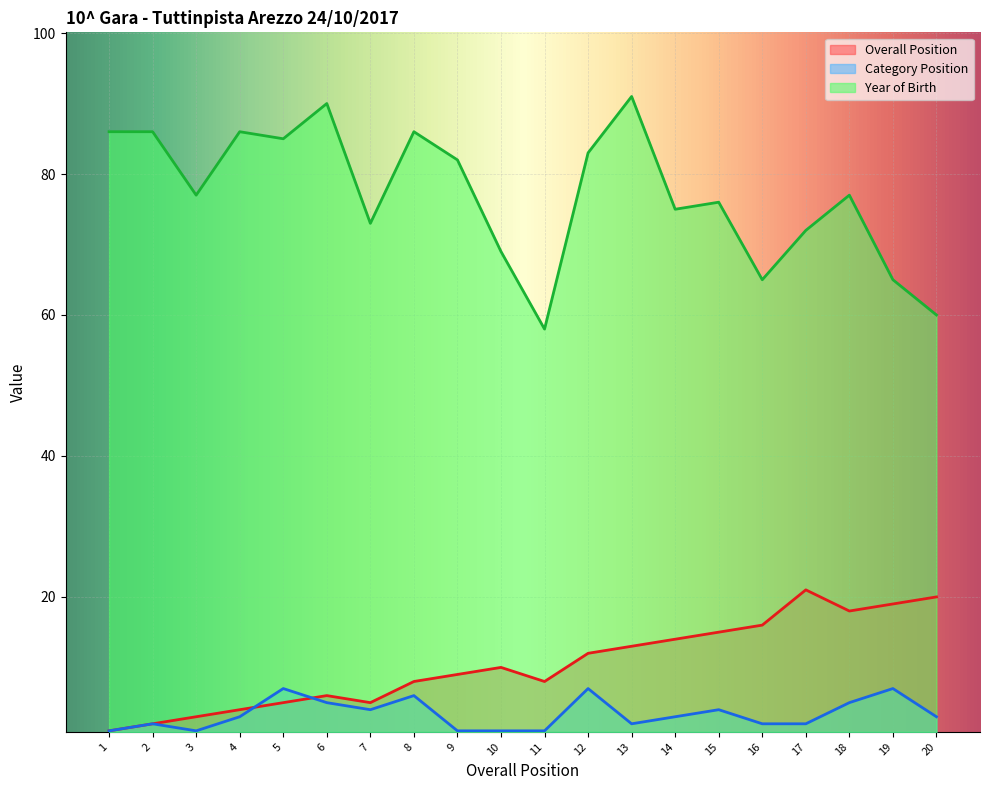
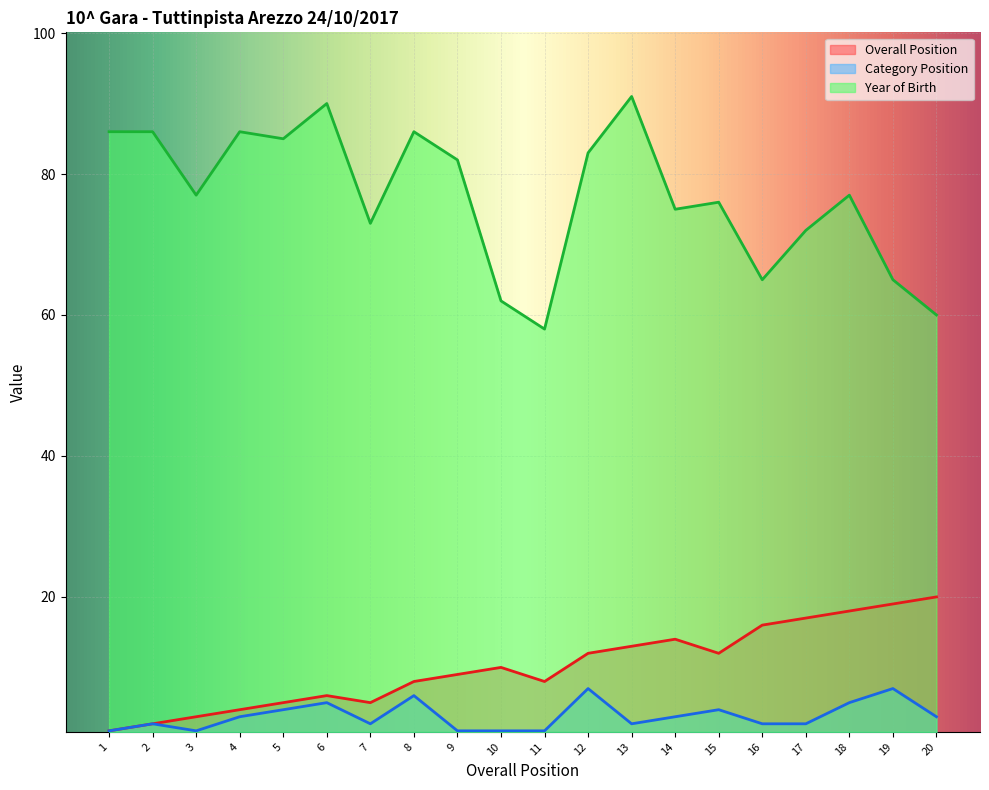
  {
    "Overall Position": {
      "3": 3,
      "4": 4,
      "5": 5,
      "6": 6,
      "7": 5,
      "8": 8,
      "9": 9,
      "10": 10,
      "11": 8,
      "12": 12,
      "13": 13,
      "14": 14,
-     "15": 15,
+     "15": 12,
      "16": 16,
-     "17": 21,
+     "17": 17,
      "18": 18,
      "19": 19,
      "20": 20
    },
    "Category Position": {
      "3": 1,
      "4": 3,
-     "5": 7,
+     "5": 4,
      "6": 5,
-     "7": 4,
+     "7": 2,
      "8": 6,
      "9": 1,
      "10": 1,
      "11": 1,
      "12": 7,
      "13": 2,
      "14": 3,
      "15": 4,
      "16": 2,
      "17": 2,
      "18": 5,
      "19": 7,
      "20": 3
    },
    "Year of Birth": {
      "1": 86,
      "2": 86,
      "3": 77,
      "4": 86,
      "5": 85,
      "6": 90,
      "7": 73,
      "8": 86,
      "9": 82,
-     "10": 69,
+     "10": 62,
      "11": 58,
      "12": 83,
      "13": 91,
      "14": 75,
      "15": 76,
      "16": 65,
      "17": 72,
      "18": 77,
      "19": 65,
      "20": 60
    }
  }
